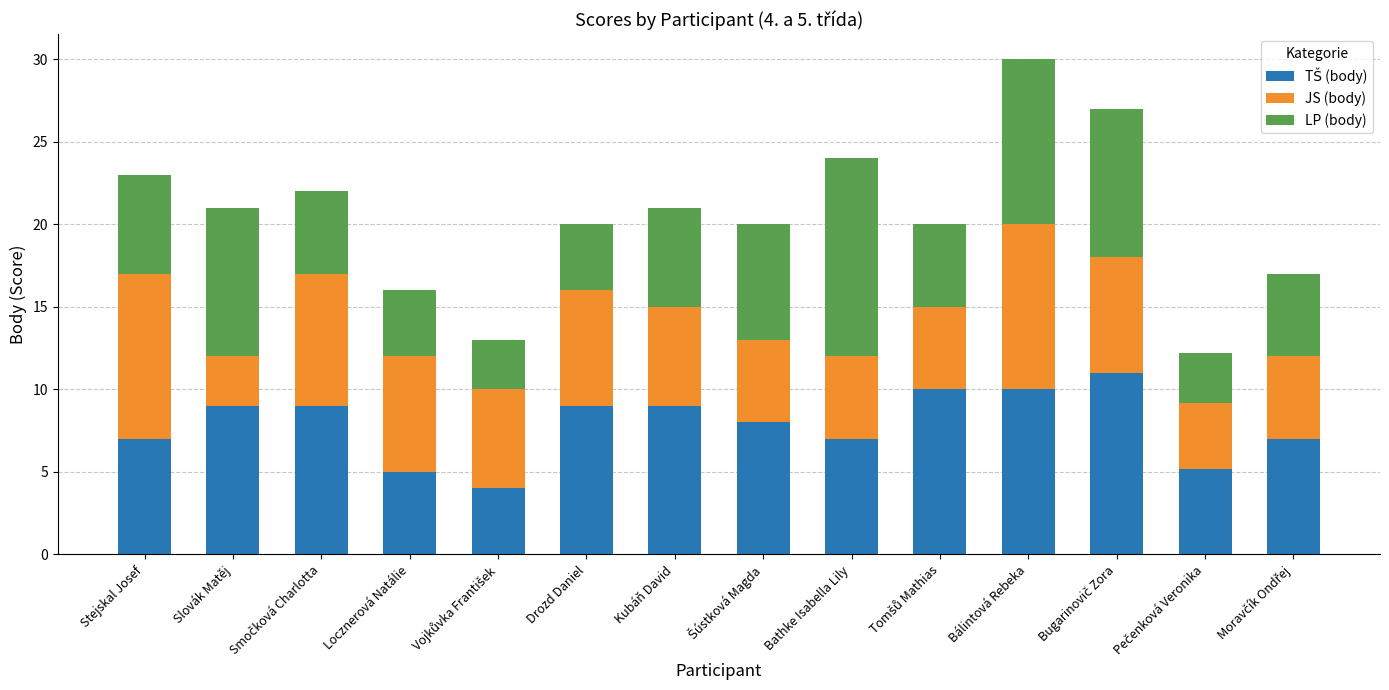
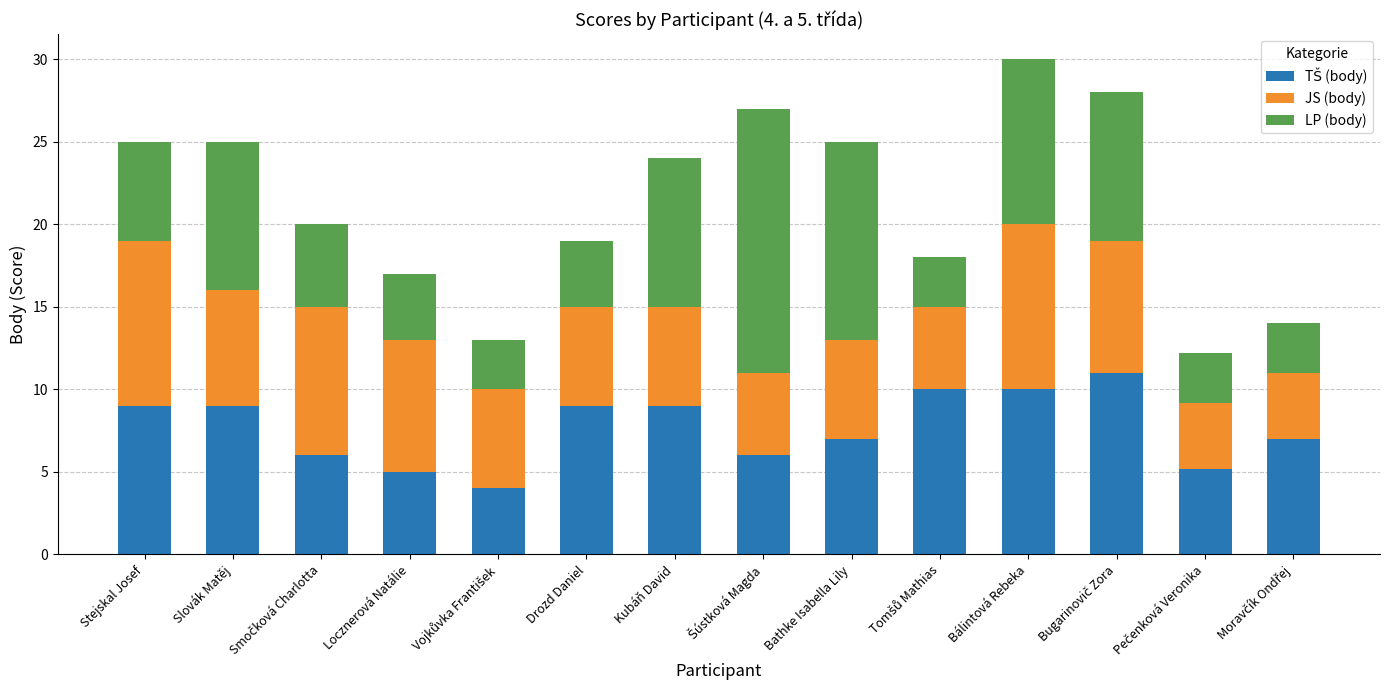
  {
    "TŠ (body)": {
-     "Stejskal Josef": 7,
+     "Stejskal Josef": 9,
      "Slovák Matěj": 9,
-     "Smočková Charlotta": 9,
+     "Smočková Charlotta": 6,
      "Locznerová Natálie": 5,
      "Vojkůvka František": 4,
      "Drozd Daniel": 9,
      "Kubáň David": 9,
-     "Šústková Magda": 8,
+     "Šústková Magda": 6,
      "Bathke Isabella Lily": 7,
      "Tomšů Mathias": 10,
      "Bálintová Rebeka": 10,
      "Bugarinovič Zora": 11,
      "Pečenková Veronika": 5.2,
      "Moravčík Ondřej": 7
    },
    "JS (body)": {
      "Stejskal Josef": 10,
-     "Slovák Matěj": 3,
-     "Smočková Charlotta": 8,
-     "Locznerová Natálie": 7,
+     "Slovák Matěj": 7,
+     "Smočková Charlotta": 9,
+     "Locznerová Natálie": 8,
      "Vojkůvka František": 6,
-     "Drozd Daniel": 7,
+     "Drozd Daniel": 6,
      "Kubáň David": 6,
      "Šústková Magda": 5,
-     "Bathke Isabella Lily": 5,
+     "Bathke Isabella Lily": 6,
      "Tomšů Mathias": 5,
      "Bálintová Rebeka": 10,
-     "Bugarinovič Zora": 7,
+     "Bugarinovič Zora": 8,
      "Pečenková Veronika": 4,
-     "Moravčík Ondřej": 5
+     "Moravčík Ondřej": 4
    },
    "LP (body)": {
      "Stejskal Josef": 6,
      "Slovák Matěj": 9,
      "Smočková Charlotta": 5,
      "Locznerová Natálie": 4,
      "Vojkůvka František": 3,
      "Drozd Daniel": 4,
-     "Kubáň David": 6,
-     "Šústková Magda": 7,
+     "Kubáň David": 9,
+     "Šústková Magda": 16,
      "Bathke Isabella Lily": 12,
-     "Tomšů Mathias": 5,
+     "Tomšů Mathias": 3,
      "Bálintová Rebeka": 10,
      "Bugarinovič Zora": 9,
      "Pečenková Veronika": 3,
-     "Moravčík Ondřej": 5
+     "Moravčík Ondřej": 3
    }
  }
